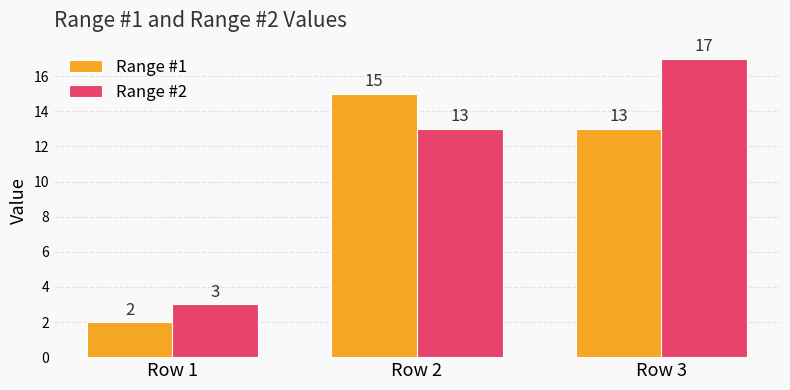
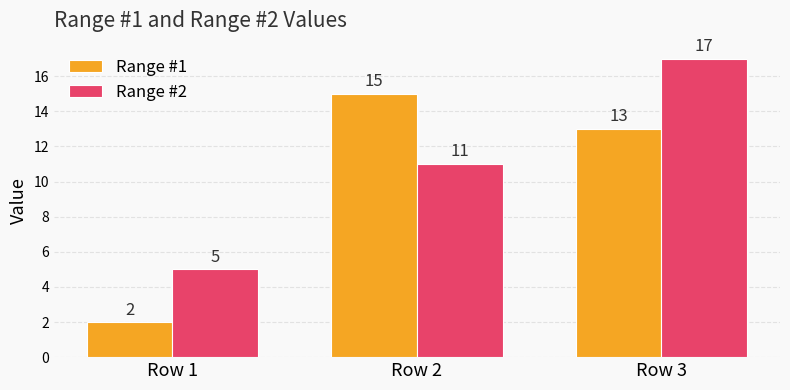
  {
    "Range #1": {
      "Row 1": 2,
      "Row 2": 15,
      "Row 3": 13
    },
    "Range #2": {
-     "Row 1": 3,
-     "Row 2": 13,
+     "Row 1": 5,
+     "Row 2": 11,
      "Row 3": 17
    }
  }
